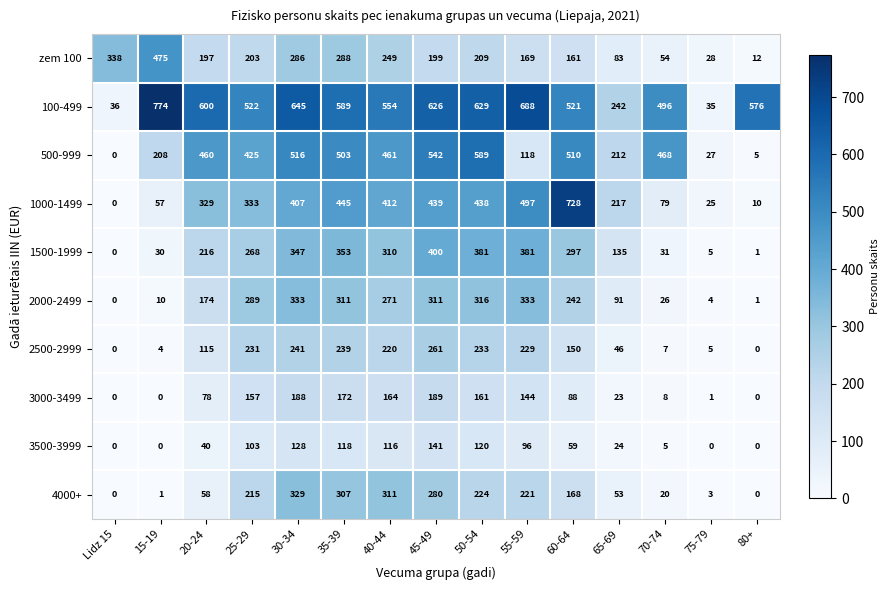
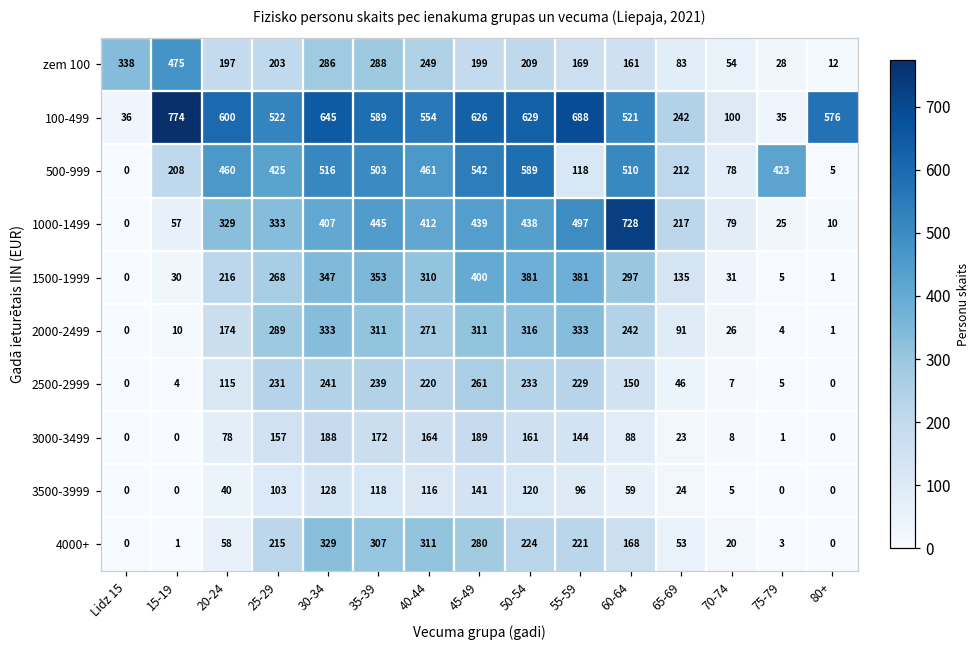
  {
    "zem 100": {
      "Lidz 15": 338,
      "15-19": 475,
      "20-24": 197,
      "25-29": 203,
      "30-34": 286,
      "35-39": 288,
      "40-44": 249,
      "45-49": 199,
      "50-54": 209,
      "55-59": 169,
      "60-64": 161,
      "65-69": 83,
      "70-74": 54,
      "75-79": 28,
      "80+": 12
    },
    "100-499": {
      "Lidz 15": 36,
      "15-19": 774,
      "20-24": 600,
      "25-29": 522,
      "30-34": 645,
      "35-39": 589,
      "40-44": 554,
      "45-49": 626,
      "50-54": 629,
      "55-59": 688,
      "60-64": 521,
      "65-69": 242,
-     "70-74": 496,
+     "70-74": 100,
      "75-79": 35,
      "80+": 576
    },
    "500-999": {
      "Lidz 15": 0,
      "15-19": 208,
      "20-24": 460,
      "25-29": 425,
      "30-34": 516,
      "35-39": 503,
      "40-44": 461,
      "45-49": 542,
      "50-54": 589,
      "55-59": 118,
      "60-64": 510,
      "65-69": 212,
-     "70-74": 468,
-     "75-79": 27,
+     "70-74": 78,
+     "75-79": 423,
      "80+": 5
    },
    "1000-1499": {
      "Lidz 15": 0,
      "15-19": 57,
      "20-24": 329,
      "25-29": 333,
      "30-34": 407,
      "35-39": 445,
      "40-44": 412,
      "45-49": 439,
      "50-54": 438,
      "55-59": 497,
      "60-64": 728,
      "65-69": 217,
      "70-74": 79,
      "75-79": 25,
      "80+": 10
    },
    "1500-1999": {
      "Lidz 15": 0,
      "15-19": 30,
      "20-24": 216,
      "25-29": 268,
      "30-34": 347,
      "35-39": 353,
      "40-44": 310,
      "45-49": 400,
      "50-54": 381,
      "55-59": 381,
      "60-64": 297,
      "65-69": 135,
      "70-74": 31,
      "75-79": 5,
      "80+": 1
    },
    "2000-2499": {
      "Lidz 15": 0,
      "15-19": 10,
      "20-24": 174,
      "25-29": 289,
      "30-34": 333,
      "35-39": 311,
      "40-44": 271,
      "45-49": 311,
      "50-54": 316,
      "55-59": 333,
      "60-64": 242,
      "65-69": 91,
      "70-74": 26,
      "75-79": 4,
      "80+": 1
    },
    "2500-2999": {
      "Lidz 15": 0,
      "15-19": 4,
      "20-24": 115,
      "25-29": 231,
      "30-34": 241,
      "35-39": 239,
      "40-44": 220,
      "45-49": 261,
      "50-54": 233,
      "55-59": 229,
      "60-64": 150,
      "65-69": 46,
      "70-74": 7,
      "75-79": 5,
      "80+": 0
    },
    "3000-3499": {
      "Lidz 15": 0,
      "15-19": 0,
      "20-24": 78,
      "25-29": 157,
      "30-34": 188,
      "35-39": 172,
      "40-44": 164,
      "45-49": 189,
      "50-54": 161,
      "55-59": 144,
      "60-64": 88,
      "65-69": 23,
      "70-74": 8,
      "75-79": 1,
      "80+": 0
    },
    "3500-3999": {
      "Lidz 15": 0,
      "15-19": 0,
      "20-24": 40,
      "25-29": 103,
      "30-34": 128,
      "35-39": 118,
      "40-44": 116,
      "45-49": 141,
      "50-54": 120,
      "55-59": 96,
      "60-64": 59,
      "65-69": 24,
      "70-74": 5,
      "75-79": 0,
      "80+": 0
    },
    "4000+": {
      "Lidz 15": 0,
      "15-19": 1,
      "20-24": 58,
      "25-29": 215,
      "30-34": 329,
      "35-39": 307,
      "40-44": 311,
      "45-49": 280,
      "50-54": 224,
      "55-59": 221,
      "60-64": 168,
      "65-69": 53,
      "70-74": 20,
      "75-79": 3,
      "80+": 0
    }
  }
